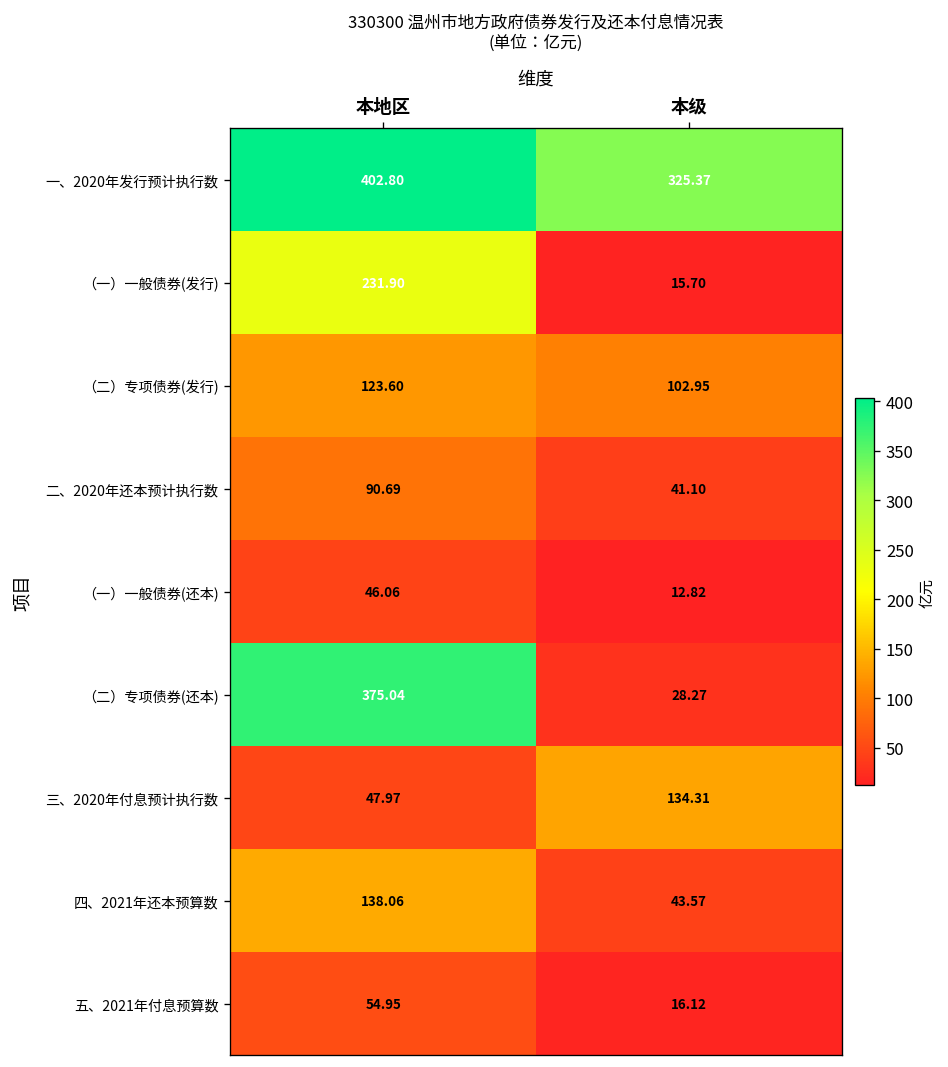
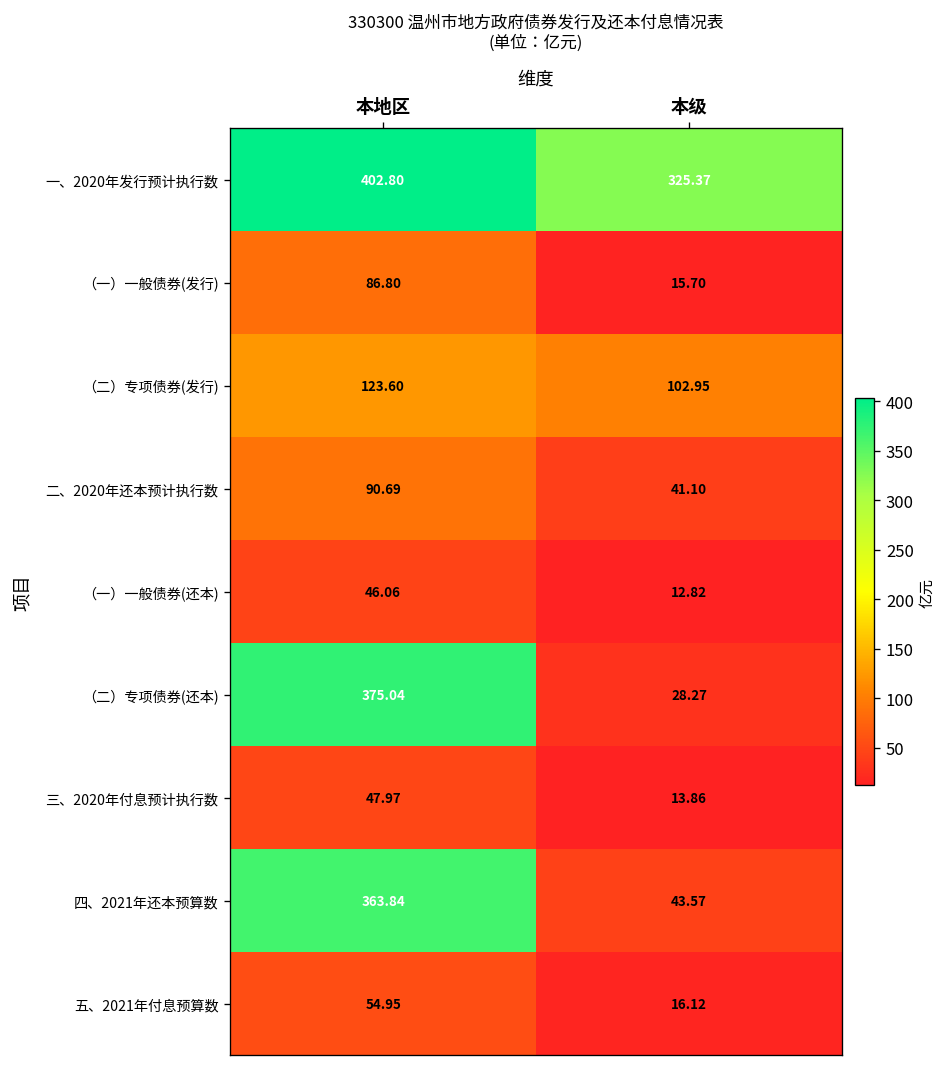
  {
    "一、2020年发行预计执行数": {
      "本地区": 402.80,
      "本级": 325.37
    },
    "（一）一般债券(发行)": {
-     "本地区": 231.90,
+     "本地区": 86.80,
      "本级": 15.70
    },
    "（二）专项债券(发行)": {
      "本地区": 123.60,
      "本级": 102.95
    },
    "二、2020年还本预计执行数": {
      "本地区": 90.69,
      "本级": 41.10
    },
    "（一）一般债券(还本)": {
      "本地区": 46.06,
      "本级": 12.82
    },
    "（二）专项债券(还本)": {
      "本地区": 375.04,
      "本级": 28.27
    },
    "三、2020年付息预计执行数": {
      "本地区": 47.97,
-     "本级": 134.31
+     "本级": 13.86
    },
    "四、2021年还本预算数": {
-     "本地区": 138.06,
+     "本地区": 363.84,
      "本级": 43.57
    },
    "五、2021年付息预算数": {
      "本地区": 54.95,
      "本级": 16.12
    }
  }
